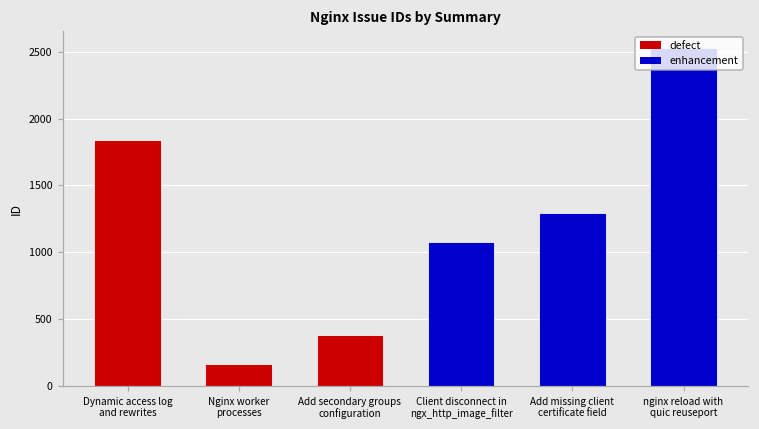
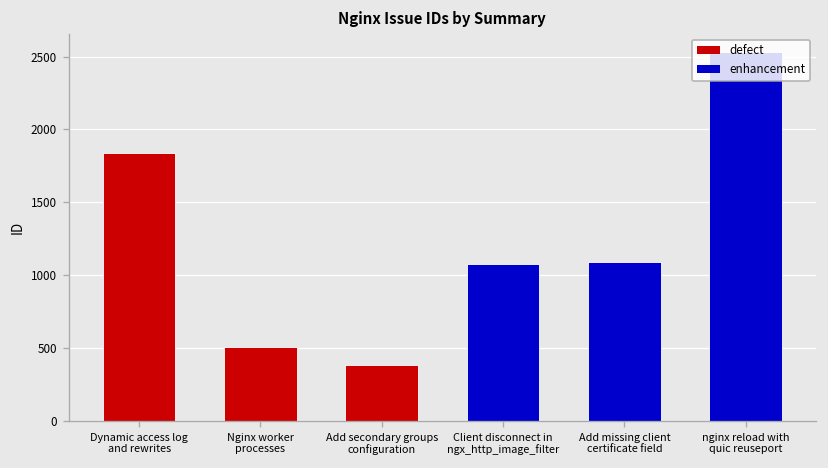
  {
    "Dynamic access log and rewrites": 1840,
-   "Nginx worker processes": 170,
+   "Nginx worker processes": 510,
    "Add secondary groups configuration": 380,
    "Client disconnect in ngx_http_image_filter": 1080,
-   "Add missing client certificate field": 1290
+   "Add missing client certificate field": 1090
  }
